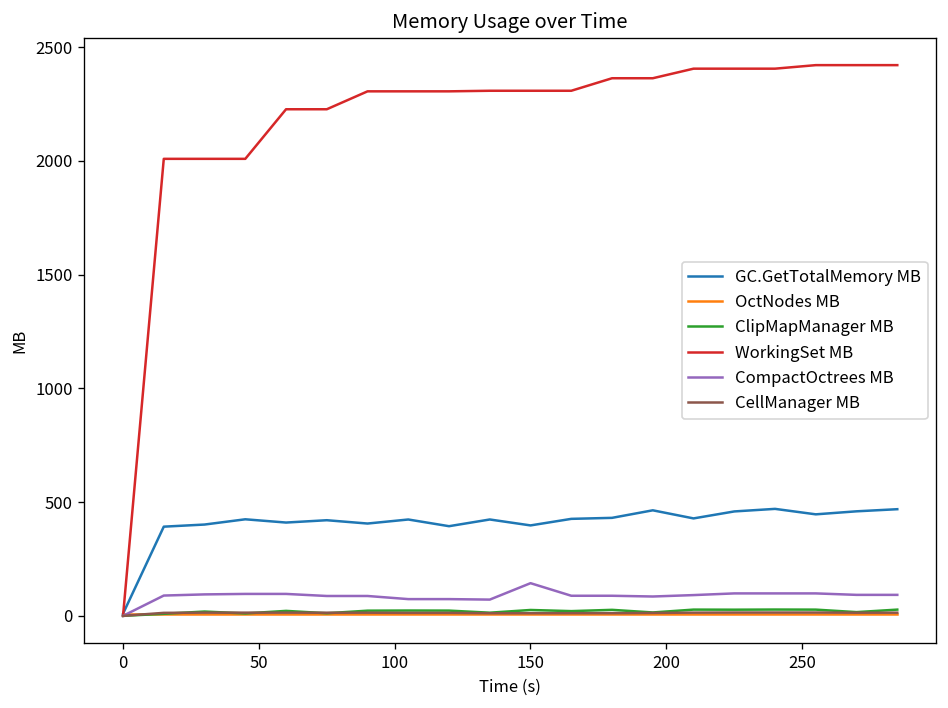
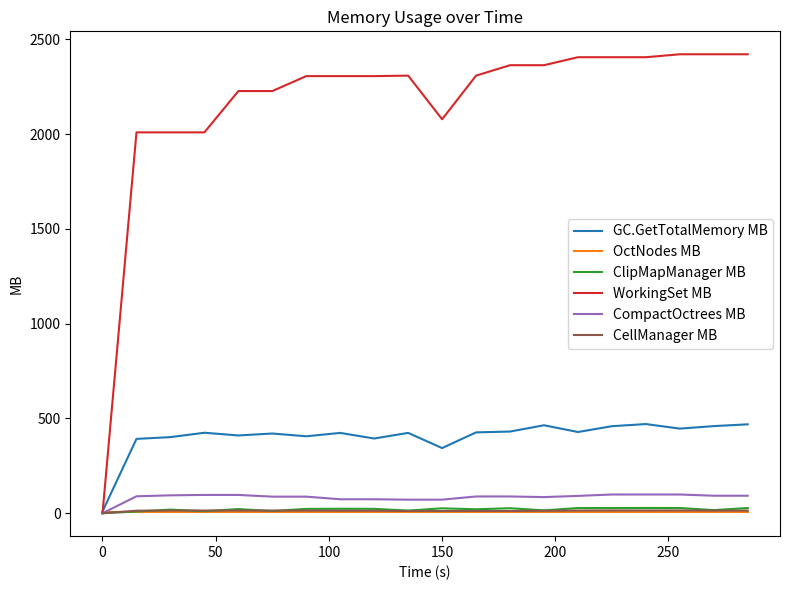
  {
    "GC.GetTotalMemory MB": {
-     "150": 400
+     "150": 340
    },
    "ClipMapManager MB": {
      "150": 30
    },
    "WorkingSet MB": {
-     "150": 2310
+     "150": 2080
    },
    "CompactOctrees MB": {
-     "150": 140
+     "150": 70
    }
  }
